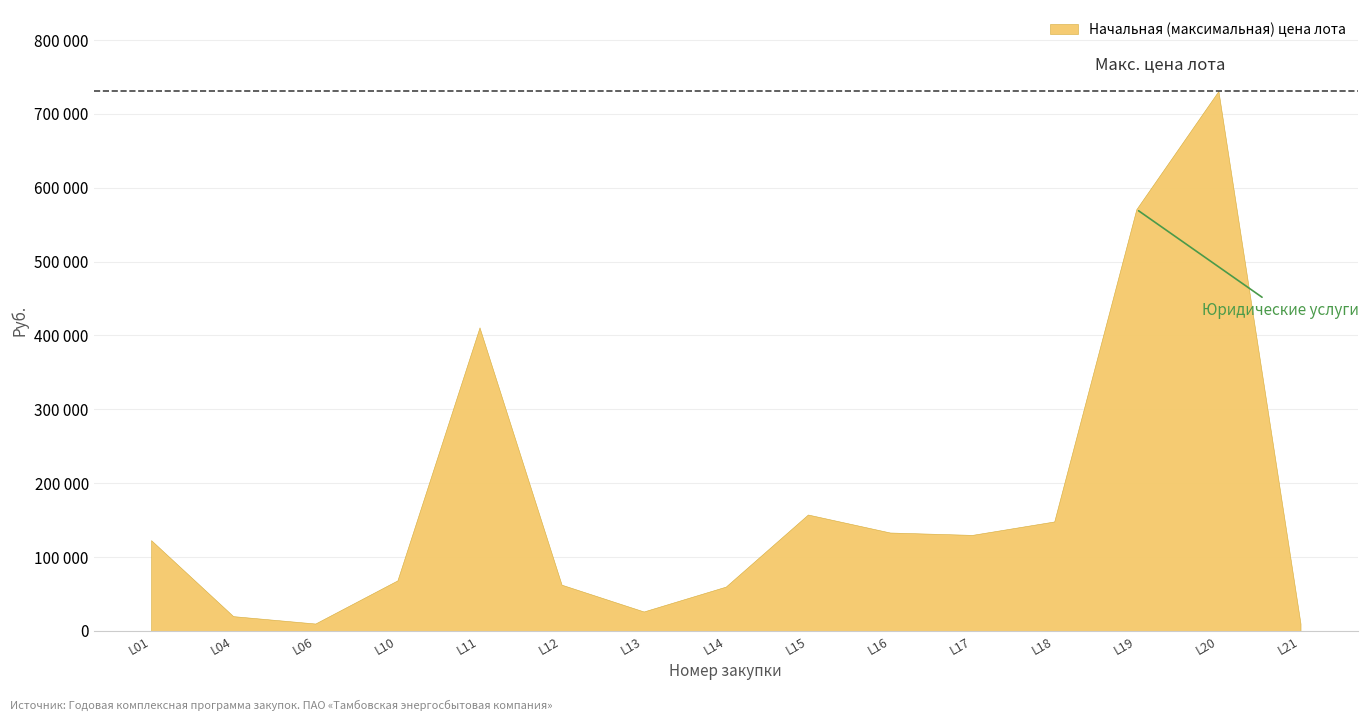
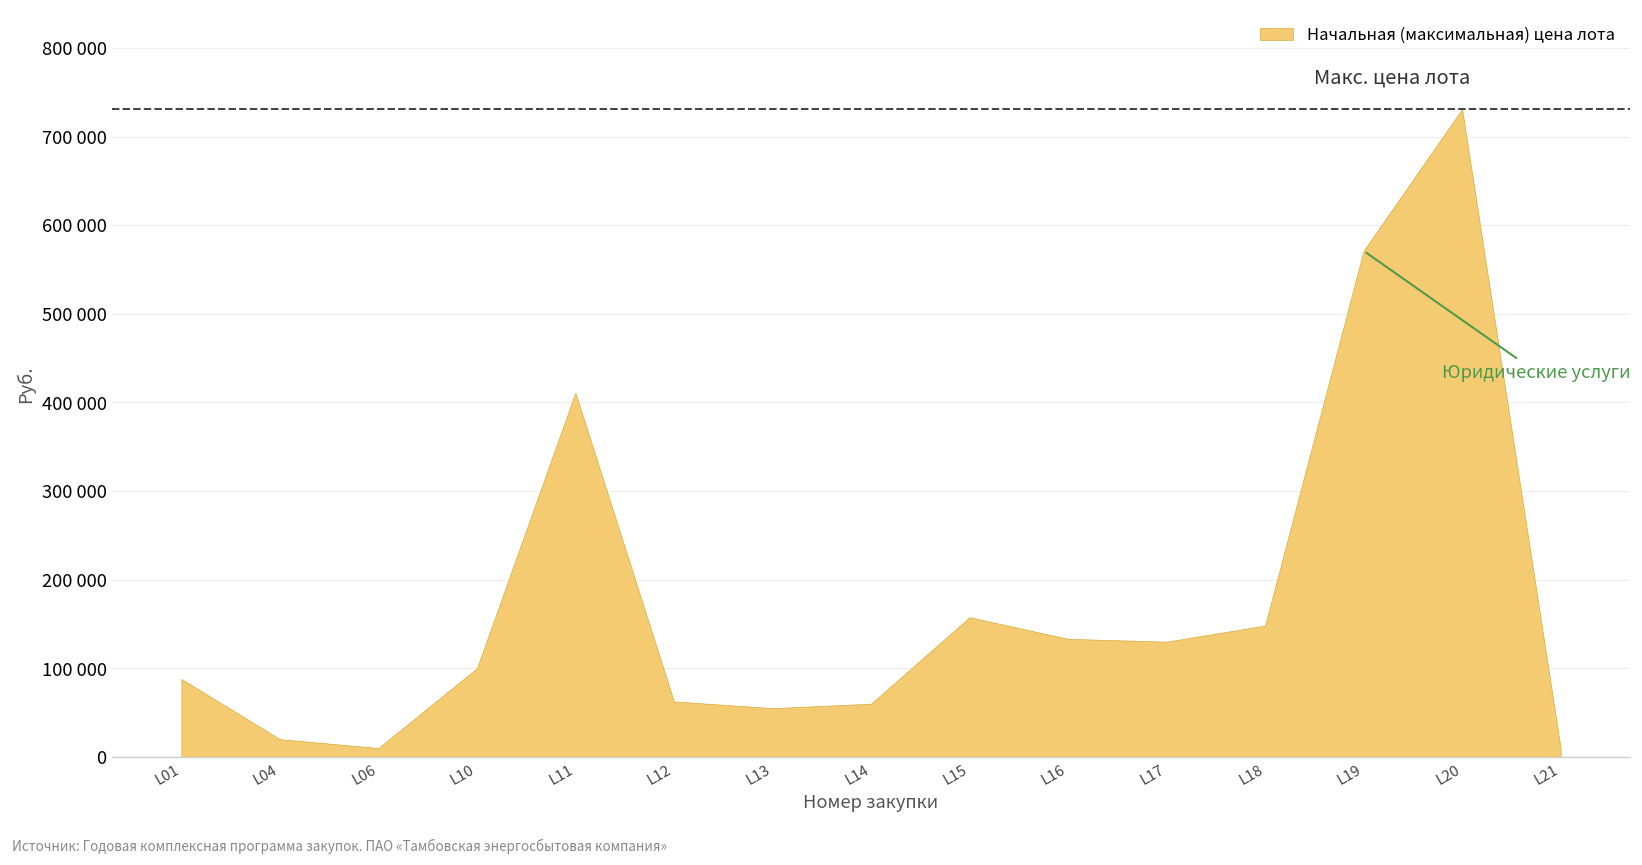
  {
-   "L01": 120000,
+   "L01": 90000,
    "L04": 20000,
    "L06": 10000,
-   "L10": 70000,
+   "L10": 100000,
    "L11": 410000,
    "L12": 60000,
-   "L13": 30000,
+   "L13": 60000,
    "L14": 60000,
    "L15": 160000,
    "L16": 130000,
    "L17": 130000,
    "L18": 150000,
    "L19": 570000,
    "L20": 730000,
    "L21": 10000
  }
